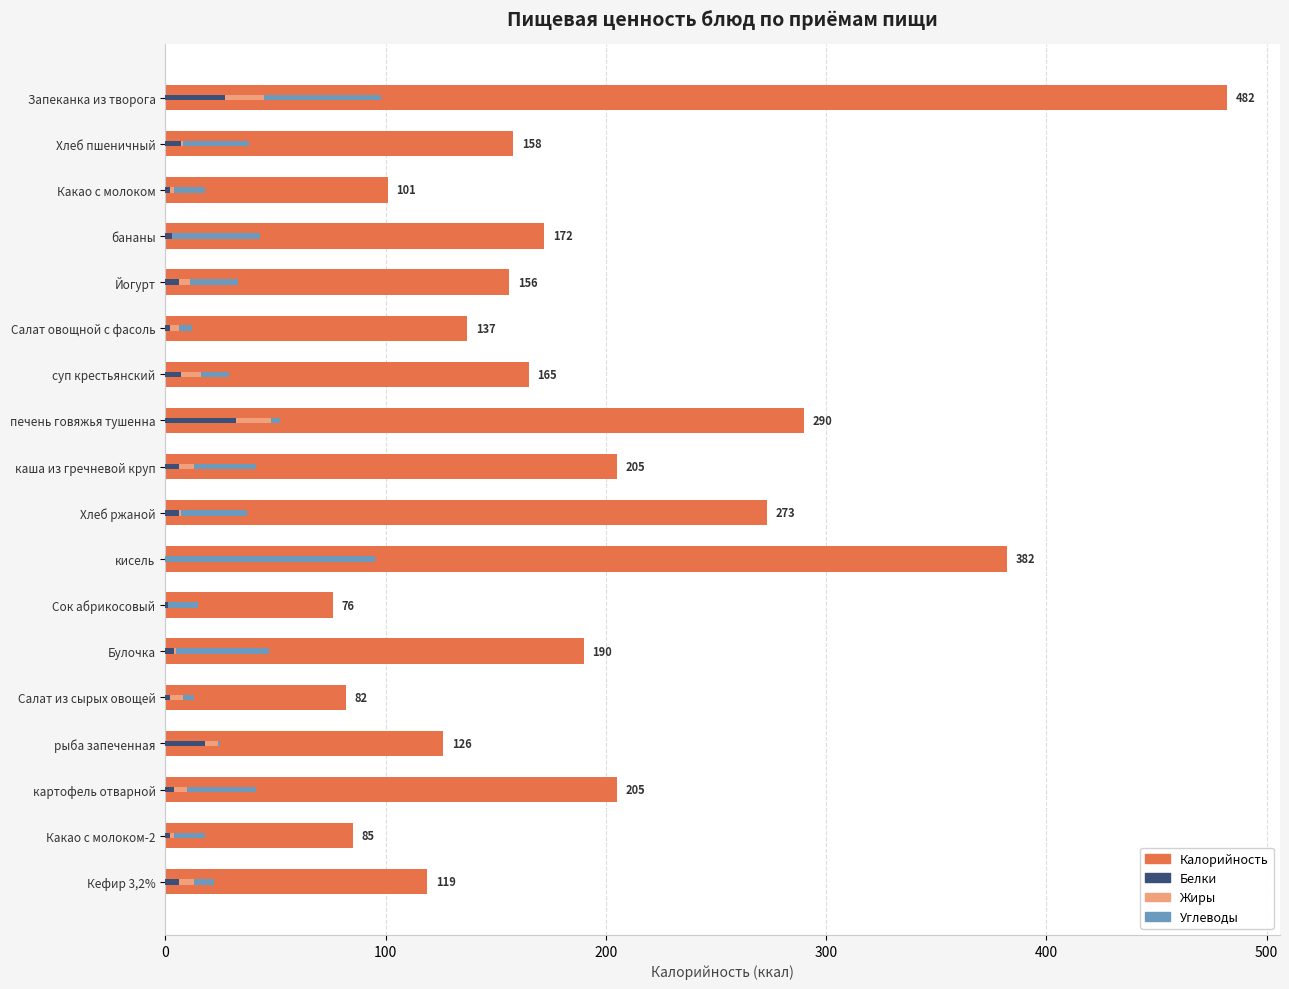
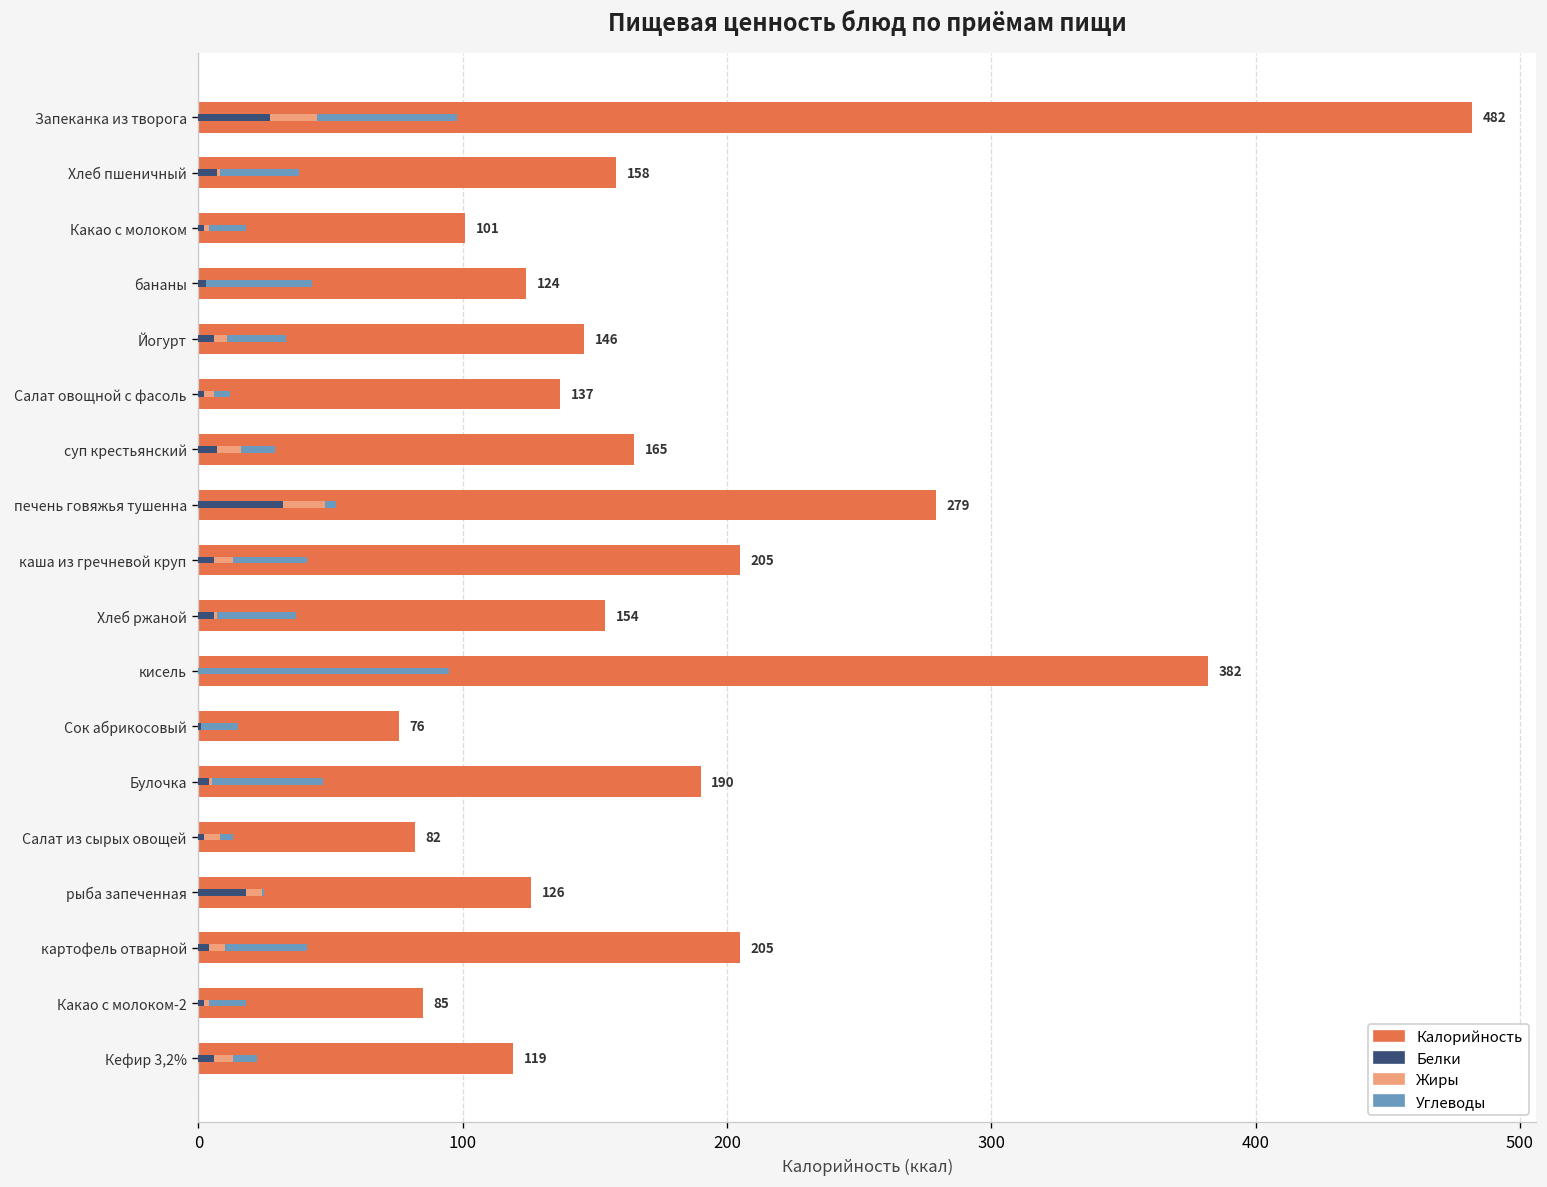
  {
    "Калорийность": {
      "Запеканка из творога": 482,
      "Хлеб пшеничный": 158,
      "Какао с молоком": 101,
-     "бананы": 172,
-     "Йогурт": 156,
+     "бананы": 124,
+     "Йогурт": 146,
      "Салат овощной с фасоль": 137,
      "суп крестьянский": 165,
-     "печень говяжья тушенна": 290,
+     "печень говяжья тушенна": 279,
      "каша из гречневой круп": 205,
-     "Хлеб ржаной": 273,
+     "Хлеб ржаной": 154,
      "кисель": 382,
      "Сок абрикосовый": 76,
      "Булочка": 190,
      "Салат из сырых овощей": 82,
      "рыба запеченная": 126,
      "картофель отварной": 205,
      "Какао с молоком-2": 85,
      "Кефир 3,2%": 119
    }
  }
